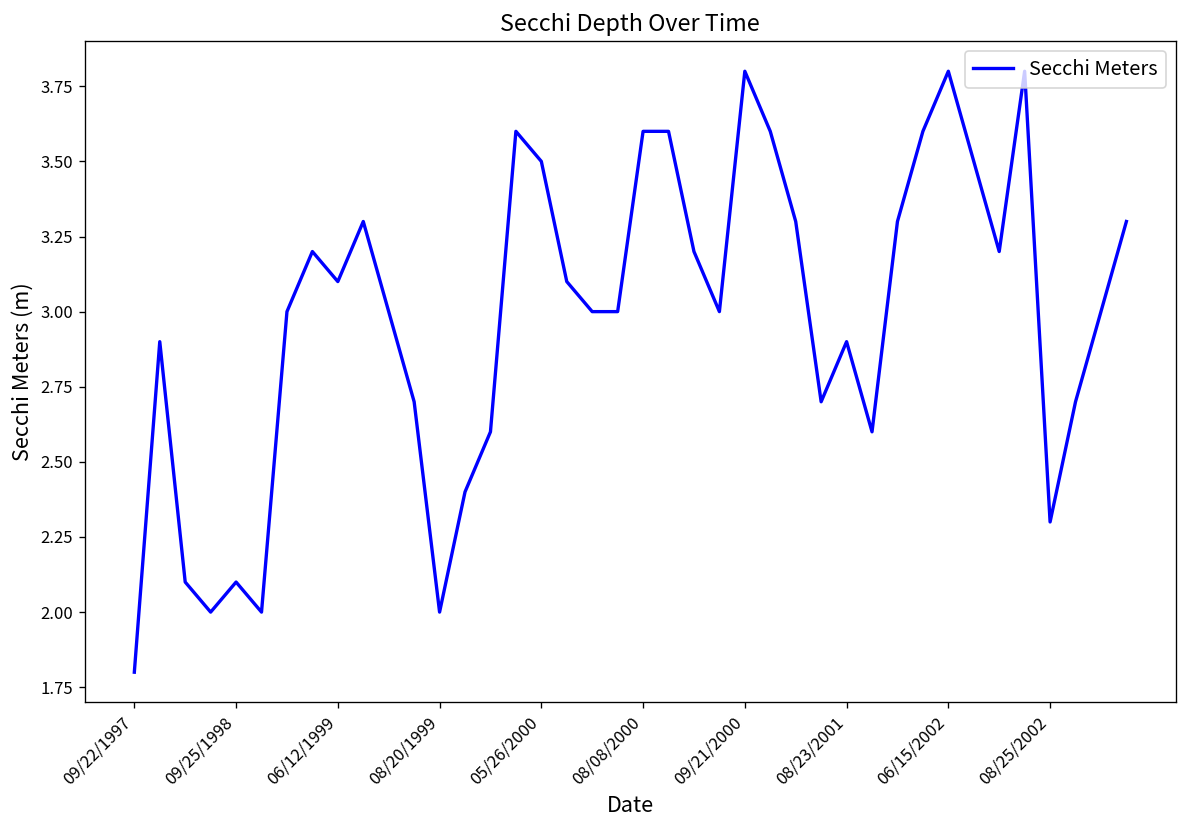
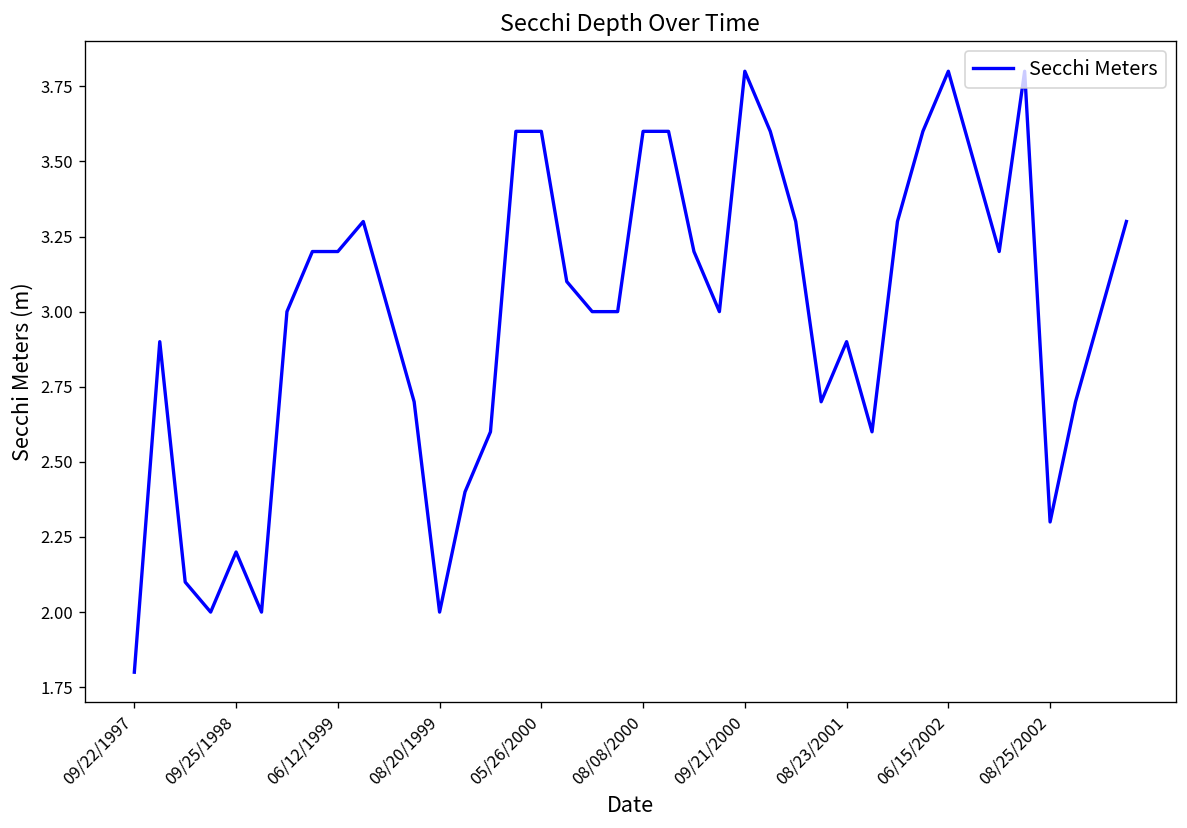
  {
    "09/22/1997": 1.8,
-   "09/25/1998": 2.1,
-   "06/12/1999": 3.1,
+   "09/25/1998": 2.2,
+   "06/12/1999": 3.2,
    "08/20/1999": 2.0,
-   "05/26/2000": 3.5,
+   "05/26/2000": 3.6,
    "08/08/2000": 3.6,
    "09/21/2000": 3.8,
    "08/23/2001": 2.9,
    "06/15/2002": 3.8,
    "08/25/2002": 2.3
  }
